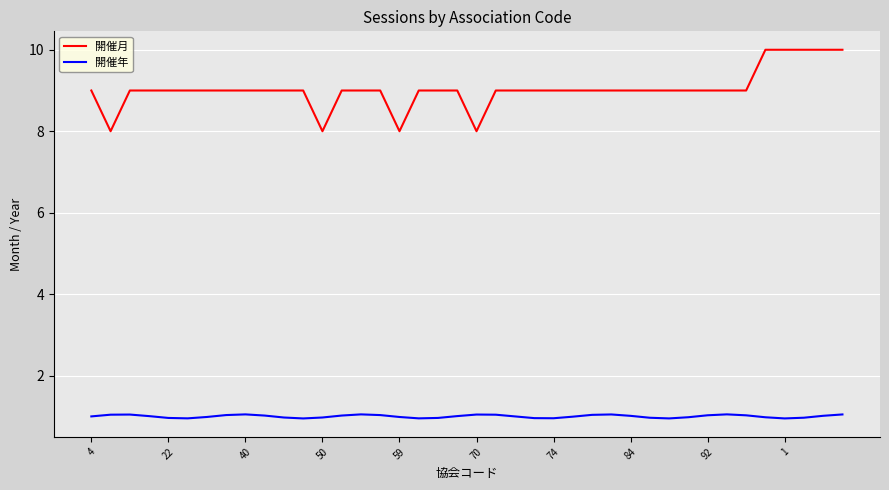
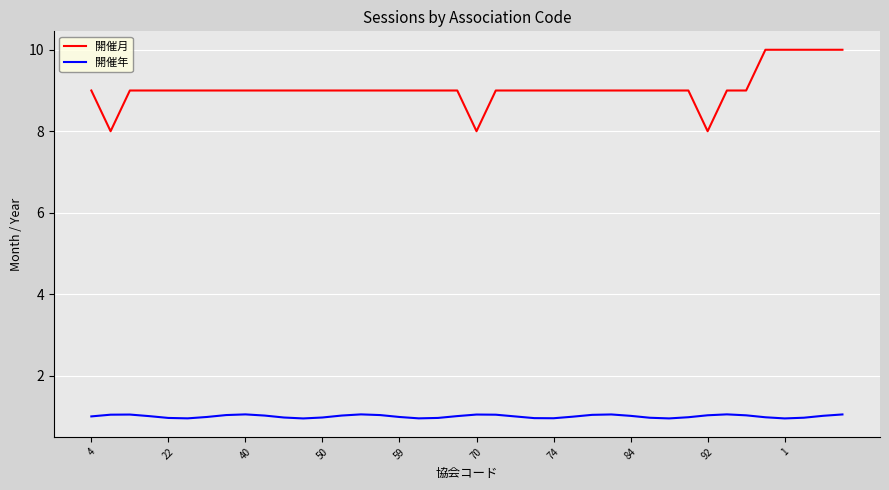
  {
    "開催月": {
      "4": 9,
      "40": 9,
-     "50": 8,
-     "59": 8,
+     "50": 9,
+     "59": 9,
      "70": 8,
      "74": 9,
      "84": 9,
-     "92": 9
+     "92": 8
    },
    "開催年": {
      "4": 1,
      "40": 1,
      "50": 1,
      "59": 1,
      "70": 1,
      "74": 1,
      "84": 1,
      "92": 1
    }
  }
